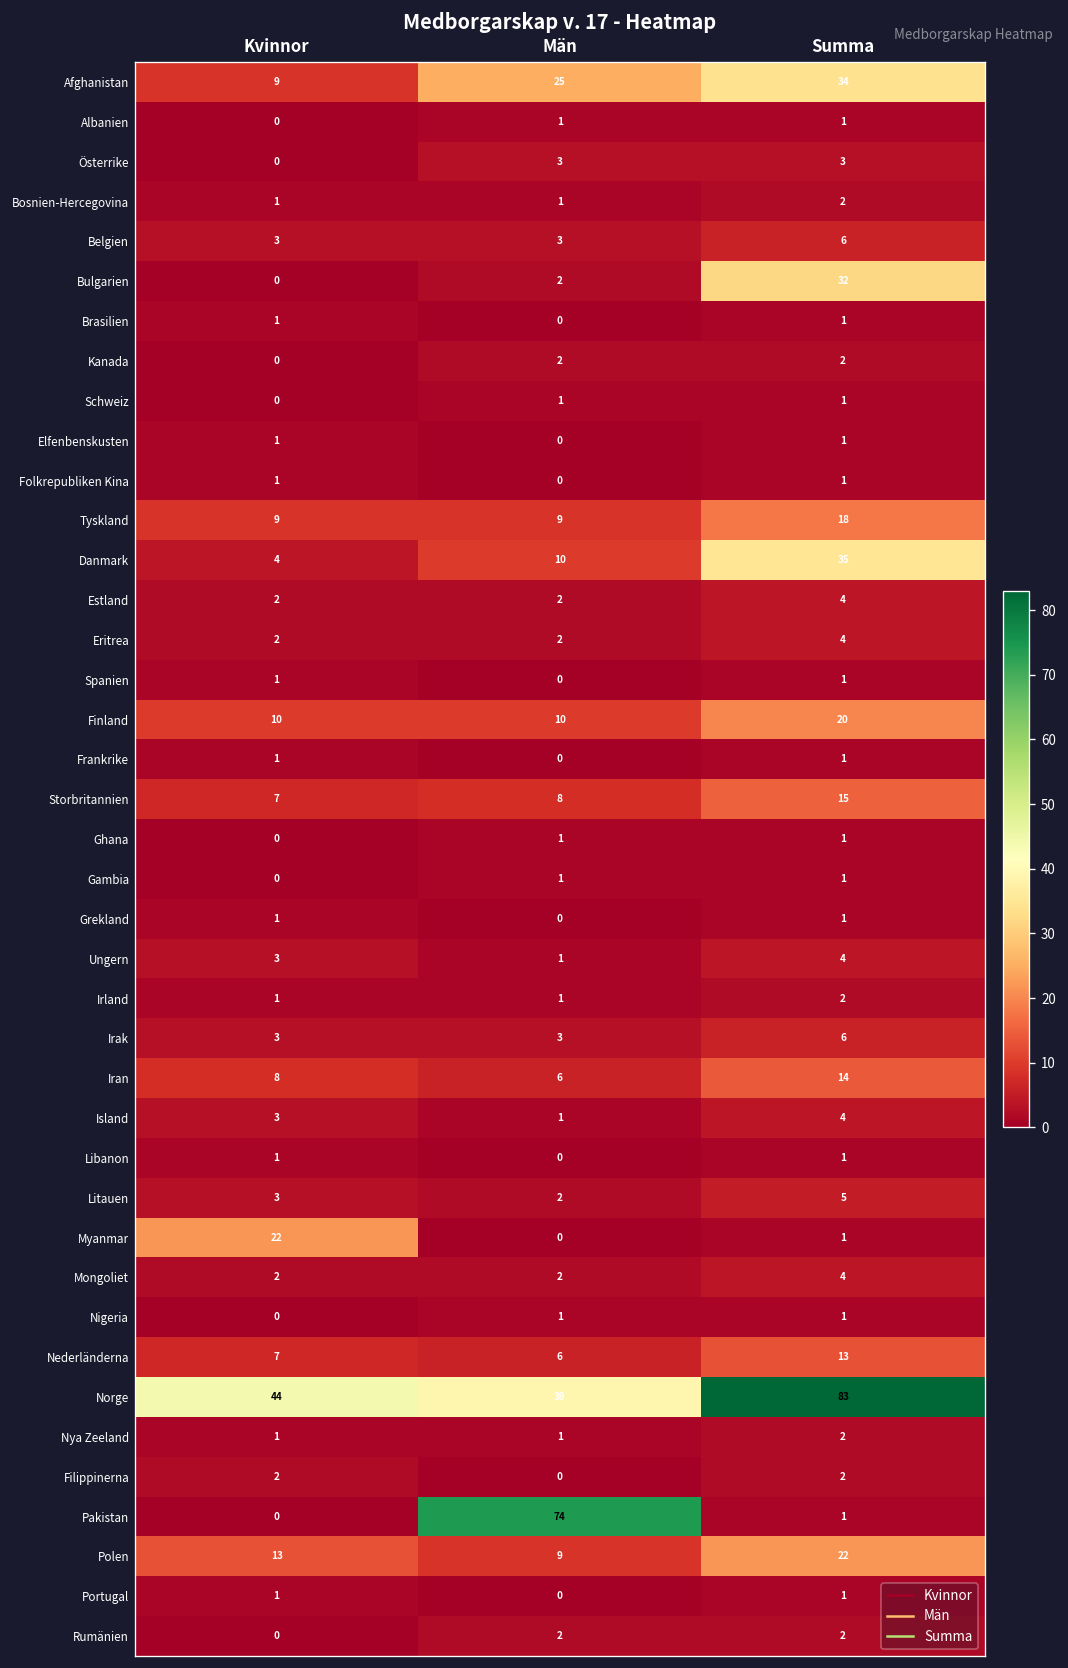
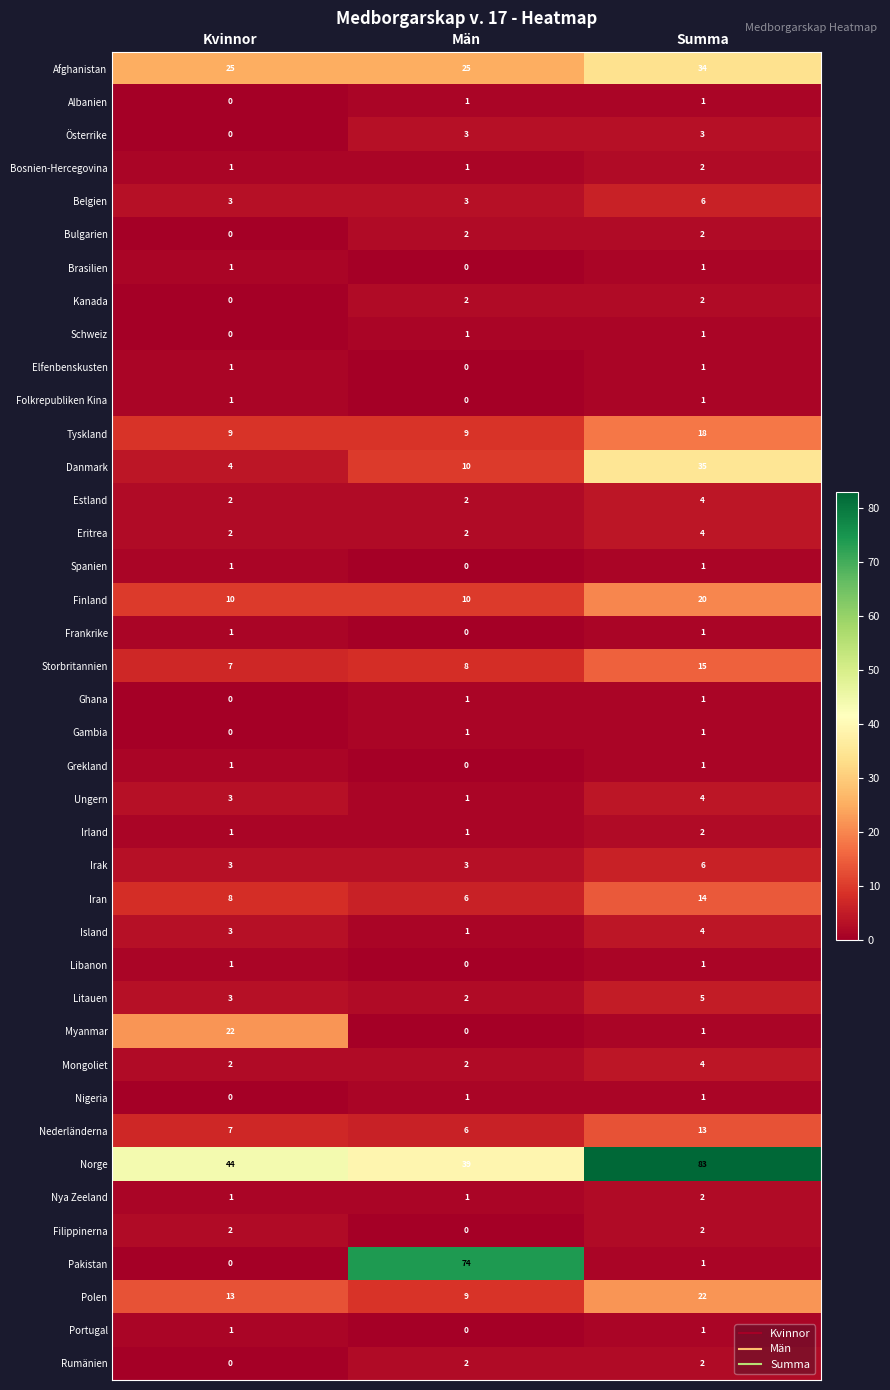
  {
    "Afghanistan": {
-     "Kvinnor": 9,
+     "Kvinnor": 25,
      "Män": 25,
      "Summa": 34
    },
    "Albanien": {
      "Kvinnor": 0,
      "Män": 1,
      "Summa": 1
    },
    "Österrike": {
      "Kvinnor": 0,
      "Män": 3,
      "Summa": 3
    },
    "Bosnien-Hercegovina": {
      "Kvinnor": 1,
      "Män": 1,
      "Summa": 2
    },
    "Belgien": {
      "Kvinnor": 3,
      "Män": 3,
      "Summa": 6
    },
    "Bulgarien": {
      "Kvinnor": 0,
      "Män": 2,
-     "Summa": 32
+     "Summa": 2
    },
    "Brasilien": {
      "Kvinnor": 1,
      "Män": 0,
      "Summa": 1
    },
    "Kanada": {
      "Kvinnor": 0,
      "Män": 2,
      "Summa": 2
    },
    "Schweiz": {
      "Kvinnor": 0,
      "Män": 1,
      "Summa": 1
    },
    "Elfenbenskusten": {
      "Kvinnor": 1,
      "Män": 0,
      "Summa": 1
    },
    "Folkrepubliken Kina": {
      "Kvinnor": 1,
      "Män": 0,
      "Summa": 1
    },
    "Tyskland": {
      "Kvinnor": 9,
      "Män": 9,
      "Summa": 18
    },
    "Danmark": {
      "Kvinnor": 4,
      "Män": 10,
      "Summa": 35
    },
    "Estland": {
      "Kvinnor": 2,
      "Män": 2,
      "Summa": 4
    },
    "Eritrea": {
      "Kvinnor": 2,
      "Män": 2,
      "Summa": 4
    },
    "Spanien": {
      "Kvinnor": 1,
      "Män": 0,
      "Summa": 1
    },
    "Finland": {
      "Kvinnor": 10,
      "Män": 10,
      "Summa": 20
    },
    "Frankrike": {
      "Kvinnor": 1,
      "Män": 0,
      "Summa": 1
    },
    "Storbritannien": {
      "Kvinnor": 7,
      "Män": 8,
      "Summa": 15
    },
    "Ghana": {
      "Kvinnor": 0,
      "Män": 1,
      "Summa": 1
    },
    "Gambia": {
      "Kvinnor": 0,
      "Män": 1,
      "Summa": 1
    },
    "Grekland": {
      "Kvinnor": 1,
      "Män": 0,
      "Summa": 1
    },
    "Ungern": {
      "Kvinnor": 3,
      "Män": 1,
      "Summa": 4
    },
    "Irland": {
      "Kvinnor": 1,
      "Män": 1,
      "Summa": 2
    },
    "Irak": {
      "Kvinnor": 3,
      "Män": 3,
      "Summa": 6
    },
    "Iran": {
      "Kvinnor": 8,
      "Män": 6,
      "Summa": 14
    },
    "Island": {
      "Kvinnor": 3,
      "Män": 1,
      "Summa": 4
    },
    "Libanon": {
      "Kvinnor": 1,
      "Män": 0,
      "Summa": 1
    },
    "Litauen": {
      "Kvinnor": 3,
      "Män": 2,
      "Summa": 5
    },
    "Myanmar": {
      "Kvinnor": 22,
      "Män": 0,
      "Summa": 1
    },
    "Mongoliet": {
      "Kvinnor": 2,
      "Män": 2,
      "Summa": 4
    },
    "Nigeria": {
      "Kvinnor": 0,
      "Män": 1,
      "Summa": 1
    },
    "Nederländerna": {
      "Kvinnor": 7,
      "Män": 6,
      "Summa": 13
    },
    "Norge": {
      "Kvinnor": 44,
      "Män": 39,
      "Summa": 83
    },
    "Nya Zeeland": {
      "Kvinnor": 1,
      "Män": 1,
      "Summa": 2
    },
    "Filippinerna": {
      "Kvinnor": 2,
      "Män": 0,
      "Summa": 2
    },
    "Pakistan": {
      "Kvinnor": 0,
      "Män": 74,
      "Summa": 1
    },
    "Polen": {
      "Kvinnor": 13,
      "Män": 9,
      "Summa": 22
    },
    "Portugal": {
      "Kvinnor": 1,
      "Män": 0,
      "Summa": 1
    },
    "Rumänien": {
      "Kvinnor": 0,
      "Män": 2,
      "Summa": 2
    }
  }
